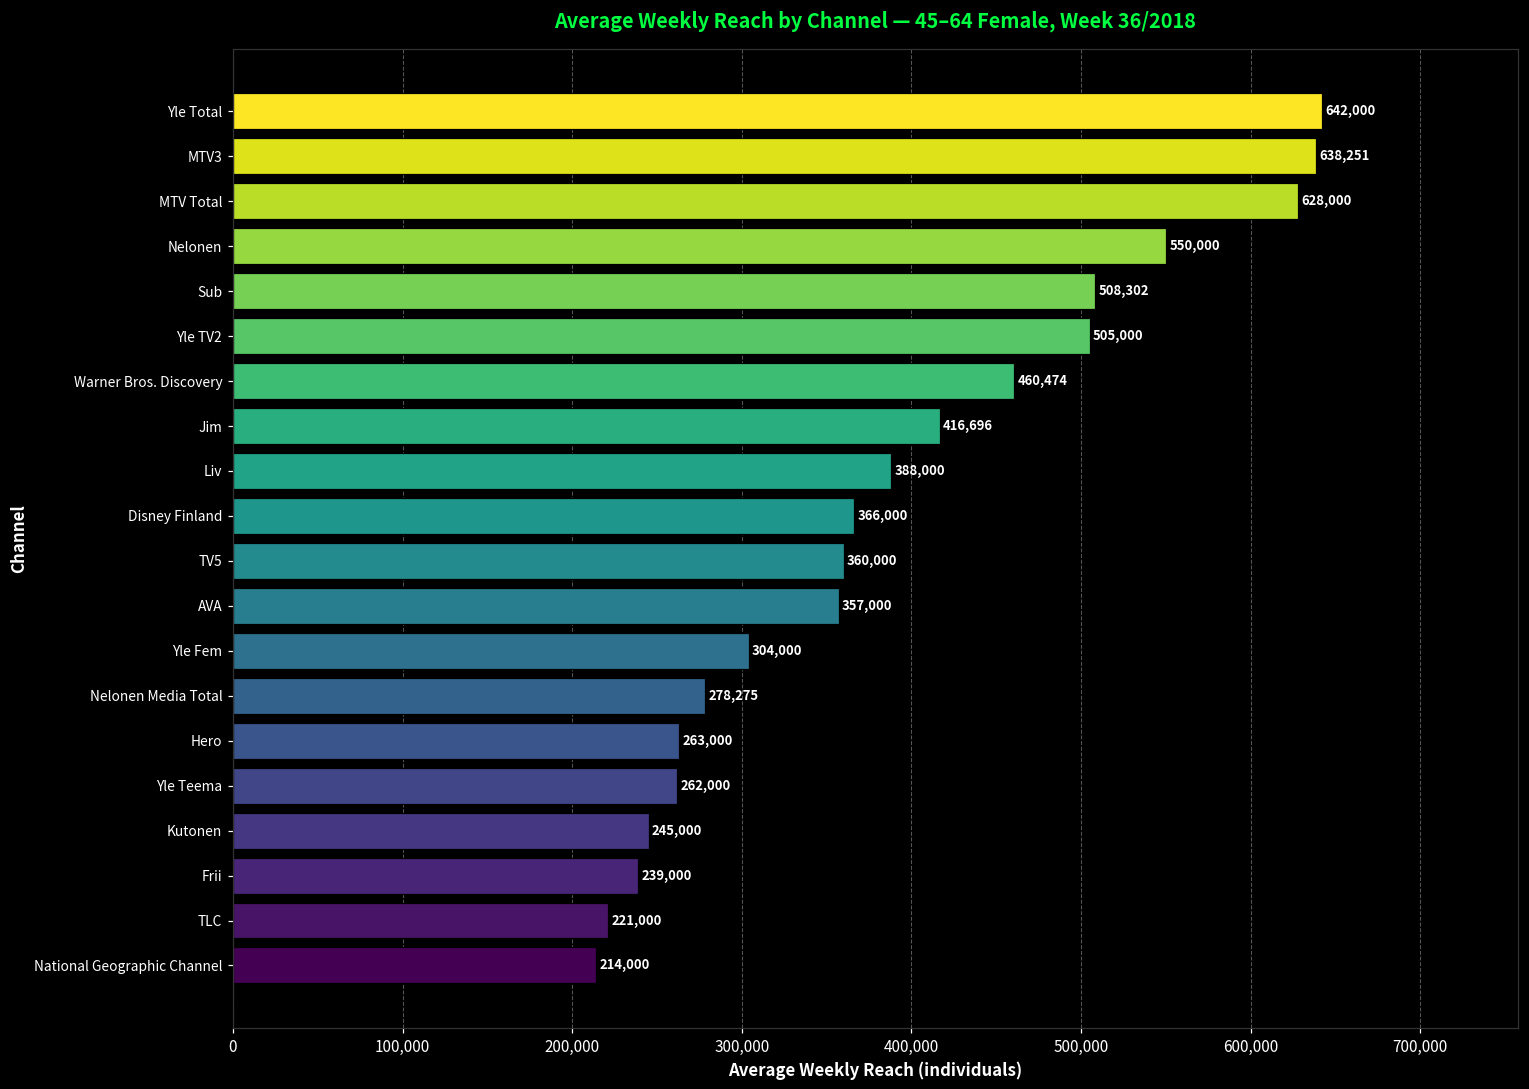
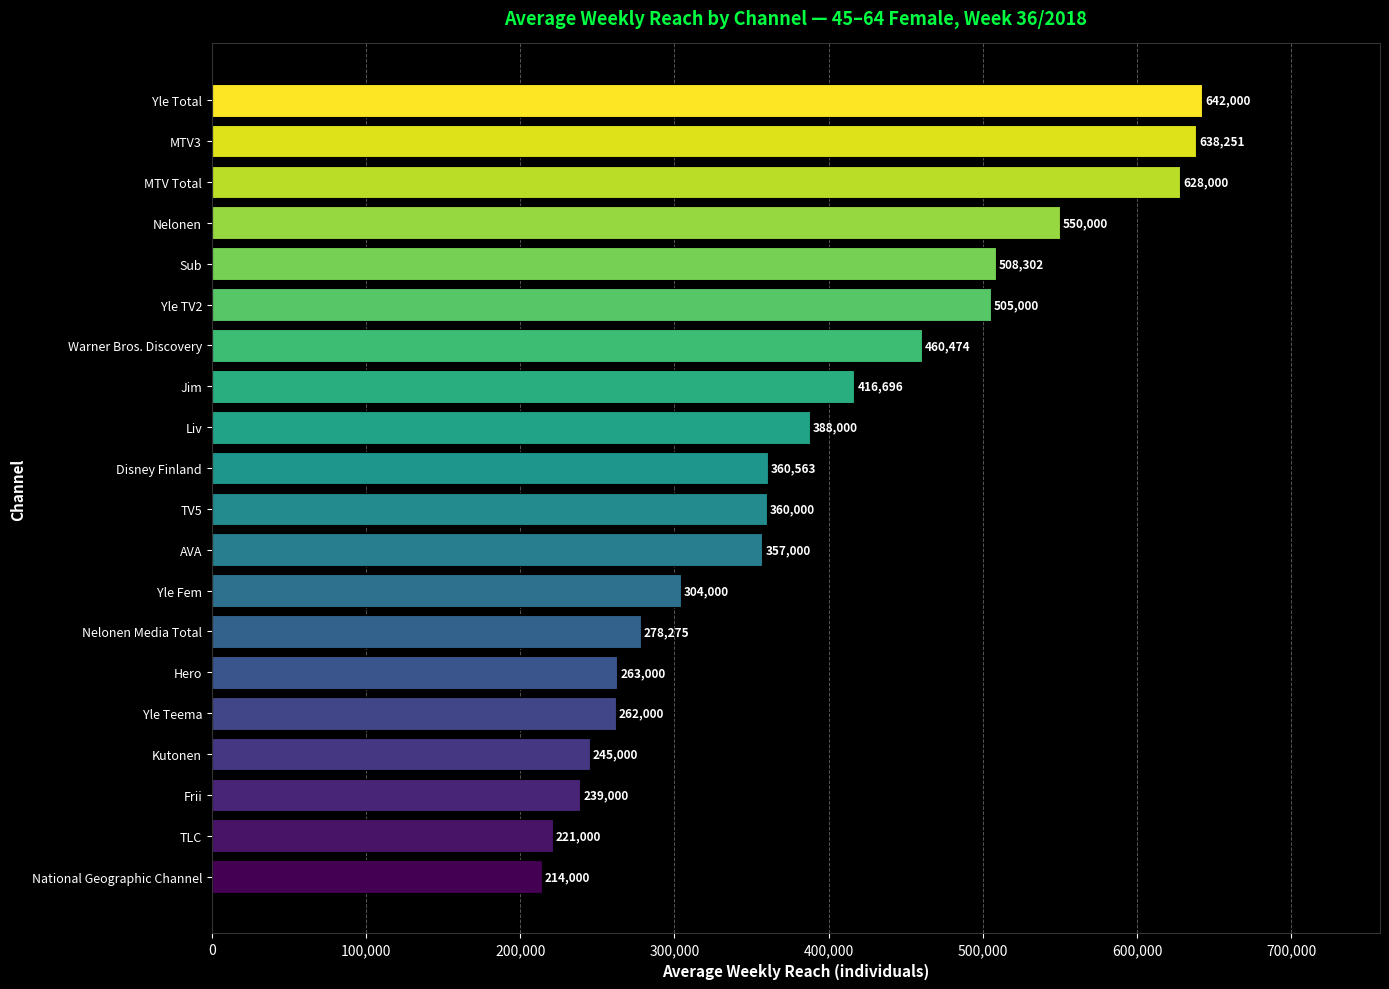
  {
    "Yle Total": "642,000",
    "MTV3": "638,251",
    "MTV Total": "628,000",
    "Nelonen": "550,000",
    "Sub": "508,302",
    "Yle TV2": "505,000",
    "Warner Bros. Discovery": "460,474",
    "Jim": "416,696",
    "Liv": "388,000",
-   "Disney Finland": "366,000",
+   "Disney Finland": "360,563",
    "TV5": "360,000",
    "AVA": "357,000",
    "Yle Fem": "304,000",
    "Nelonen Media Total": "278,275",
    "Hero": "263,000",
    "Yle Teema": "262,000",
    "Kutonen": "245,000",
    "Frii": "239,000",
    "TLC": "221,000",
    "National Geographic Channel": "214,000"
  }
